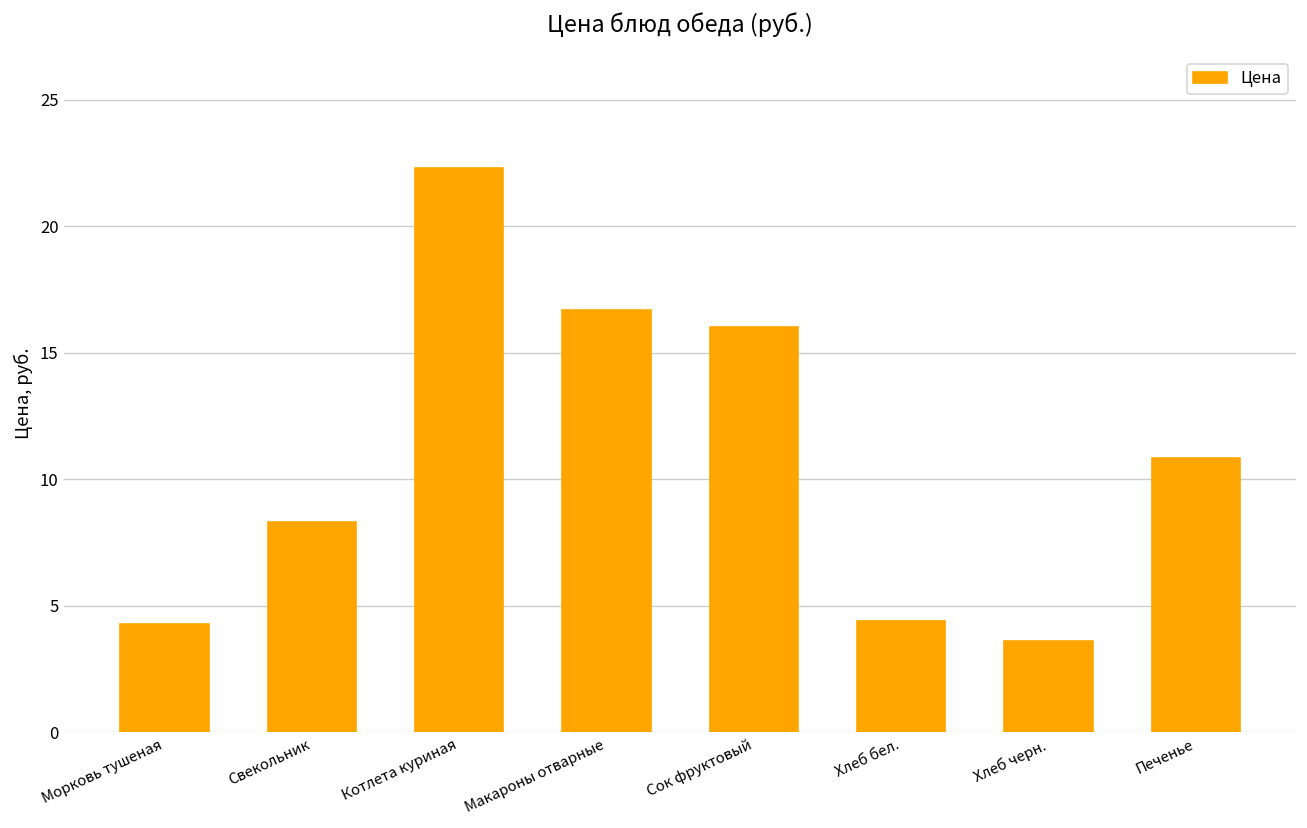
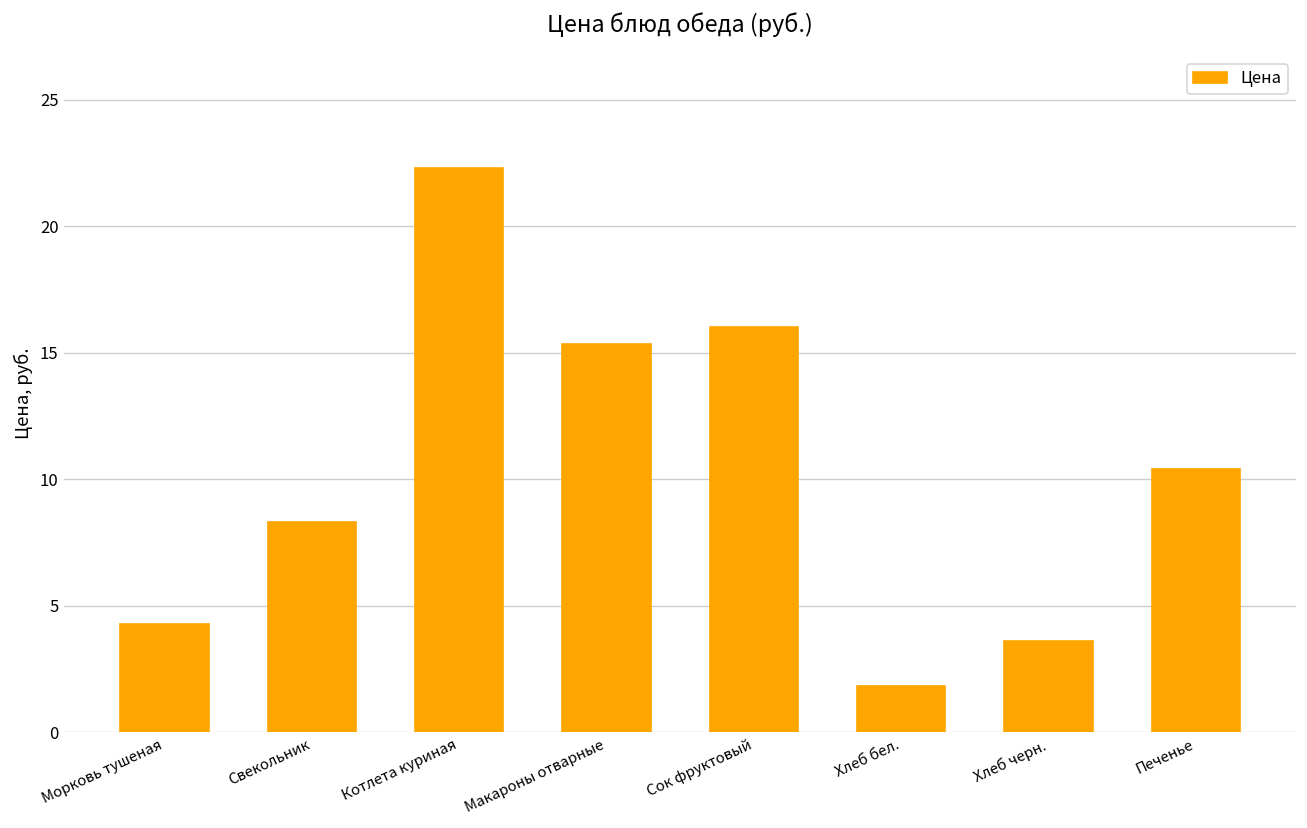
  {
    "Морковь тушеная": 4.3,
    "Свекольник": 8.3,
    "Котлета куриная": 22.3,
-   "Макароны отварные": 16.7,
+   "Макароны отварные": 15.3,
    "Сок фруктовый": 16.0,
-   "Хлеб бел.": 4.4,
+   "Хлеб бел.": 1.8,
    "Хлеб черн.": 3.6,
-   "Печенье": 10.9
+   "Печенье": 10.4
  }
